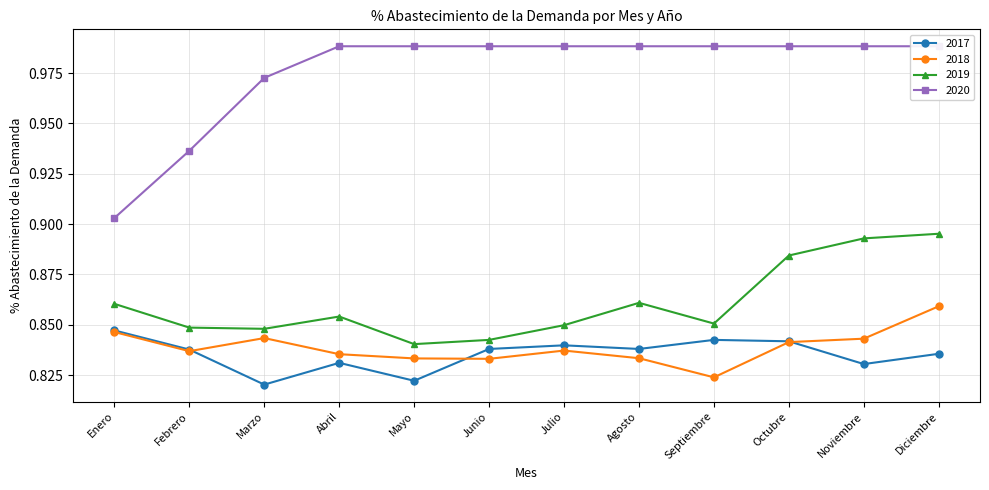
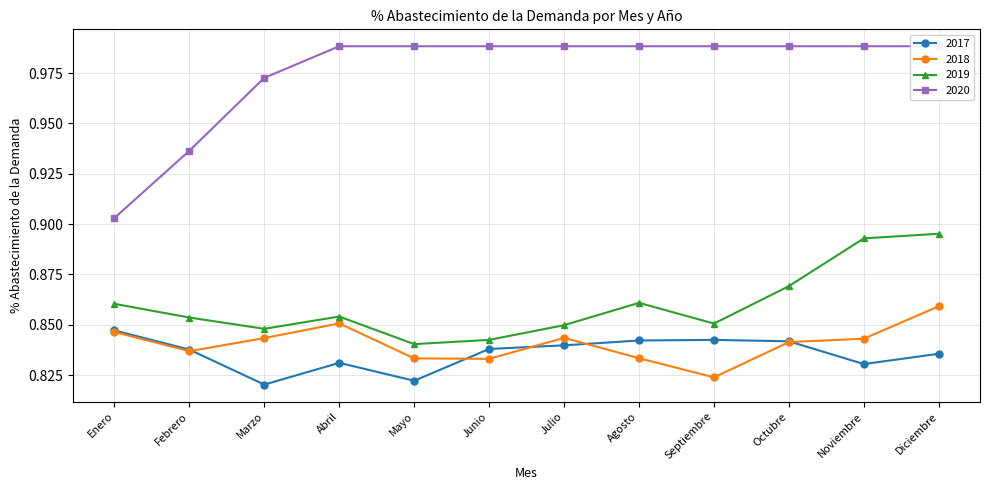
  {
    "2017": {
      "Marzo": 0.820,
      "Abril": 0.831,
      "Mayo": 0.822,
      "Junio": 0.838,
      "Julio": 0.840,
-     "Agosto": 0.838,
+     "Agosto": 0.842,
      "Septiembre": 0.843,
      "Noviembre": 0.831,
      "Diciembre": 0.836
    },
    "2018": {
      "Marzo": 0.843,
-     "Abril": 0.835,
+     "Abril": 0.851,
      "Mayo": 0.833,
      "Junio": 0.833,
-     "Julio": 0.837,
+     "Julio": 0.844,
      "Agosto": 0.833,
      "Septiembre": 0.824,
      "Noviembre": 0.843,
      "Diciembre": 0.859
    },
    "2019": {
      "Enero": 0.860,
-     "Febrero": 0.849,
+     "Febrero": 0.854,
      "Marzo": 0.848,
      "Abril": 0.854,
      "Mayo": 0.840,
      "Junio": 0.843,
      "Julio": 0.850,
      "Agosto": 0.861,
      "Septiembre": 0.851,
-     "Octubre": 0.884,
+     "Octubre": 0.869,
      "Noviembre": 0.893,
      "Diciembre": 0.895
    },
    "2020": {
      "Enero": 0.903,
      "Febrero": 0.936,
      "Marzo": 0.973,
      "Abril": 0.988,
      "Mayo": 0.988,
      "Junio": 0.988,
      "Julio": 0.988,
      "Agosto": 0.988,
      "Septiembre": 0.988,
      "Octubre": 0.988,
      "Noviembre": 0.988
    }
  }
